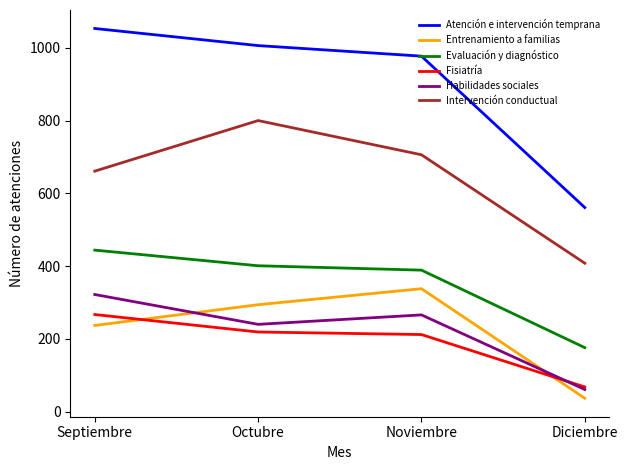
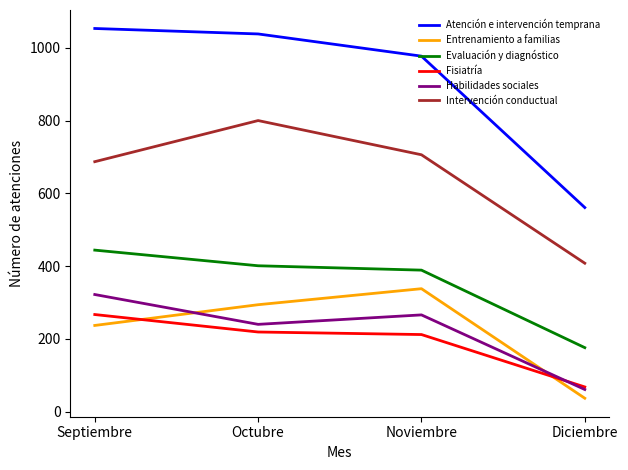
  {
    "Atención e intervención temprana": {
      "Septiembre": 1050,
-     "Octubre": 1010,
+     "Octubre": 1040,
      "Noviembre": 980,
      "Diciembre": 560
    },
    "Entrenamiento a familias": {
      "Septiembre": 240,
      "Octubre": 290,
      "Noviembre": 340,
      "Diciembre": 40
    },
    "Evaluación y diagnóstico": {
      "Septiembre": 440,
      "Octubre": 400,
      "Noviembre": 390,
      "Diciembre": 180
    },
    "Fisiatría": {
      "Septiembre": 270,
      "Octubre": 220,
      "Noviembre": 210
    },
    "Habilidades sociales": {
      "Septiembre": 320,
      "Octubre": 240,
      "Noviembre": 270
    },
    "Intervención conductual": {
-     "Septiembre": 660,
+     "Septiembre": 690,
      "Octubre": 800,
      "Noviembre": 710,
      "Diciembre": 410
    }
  }
